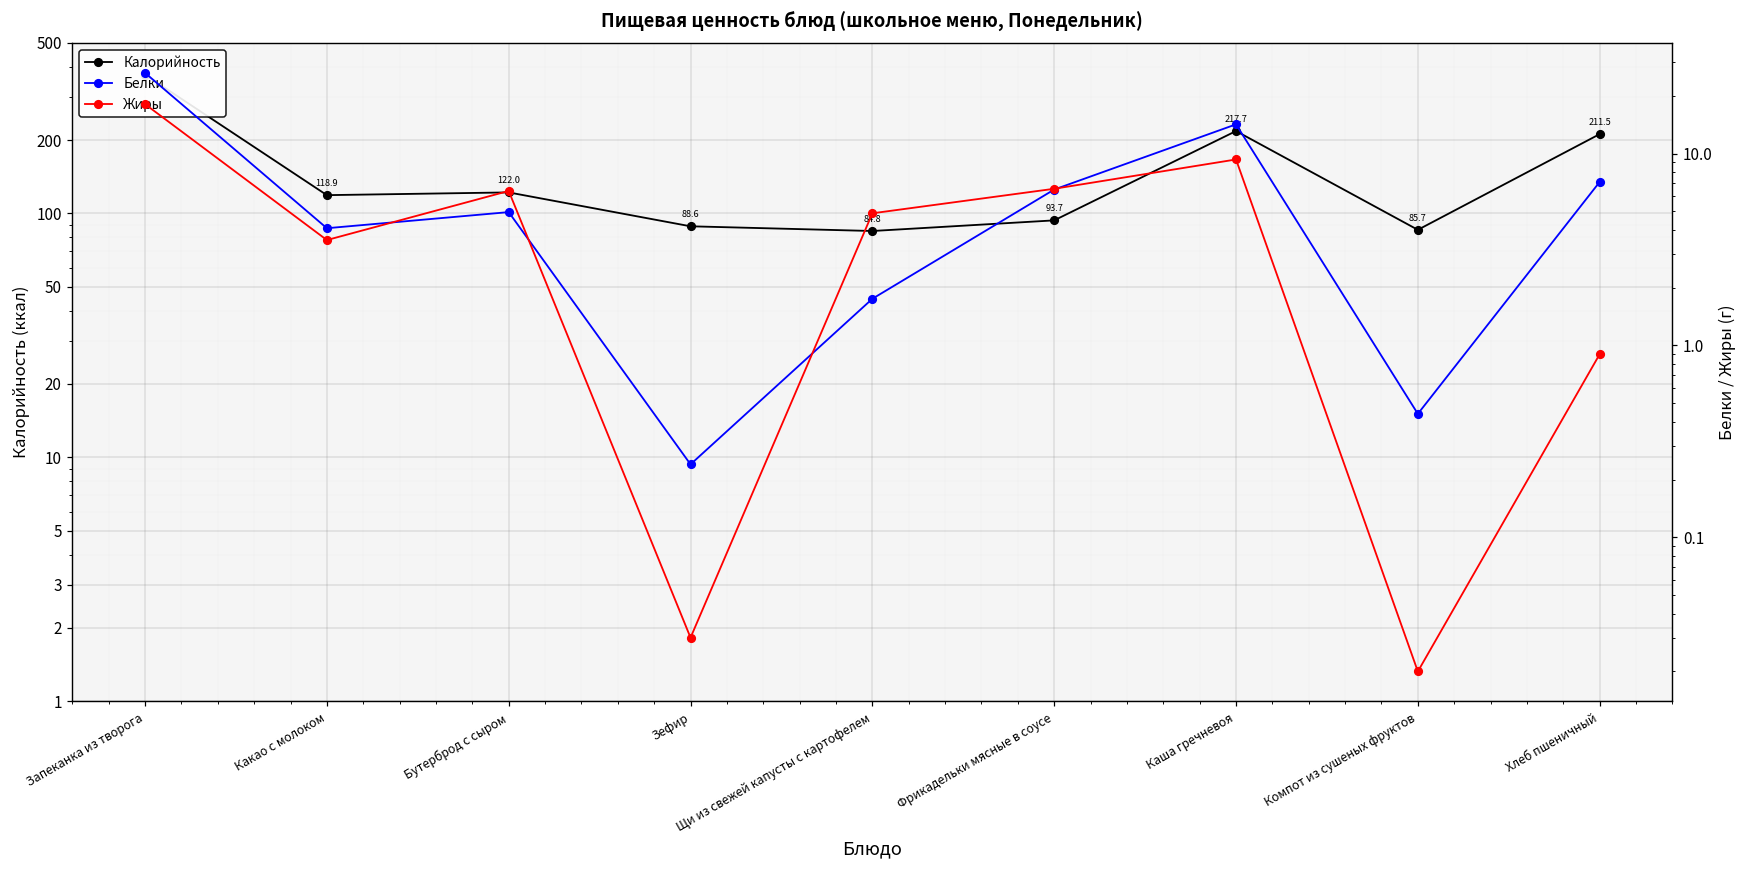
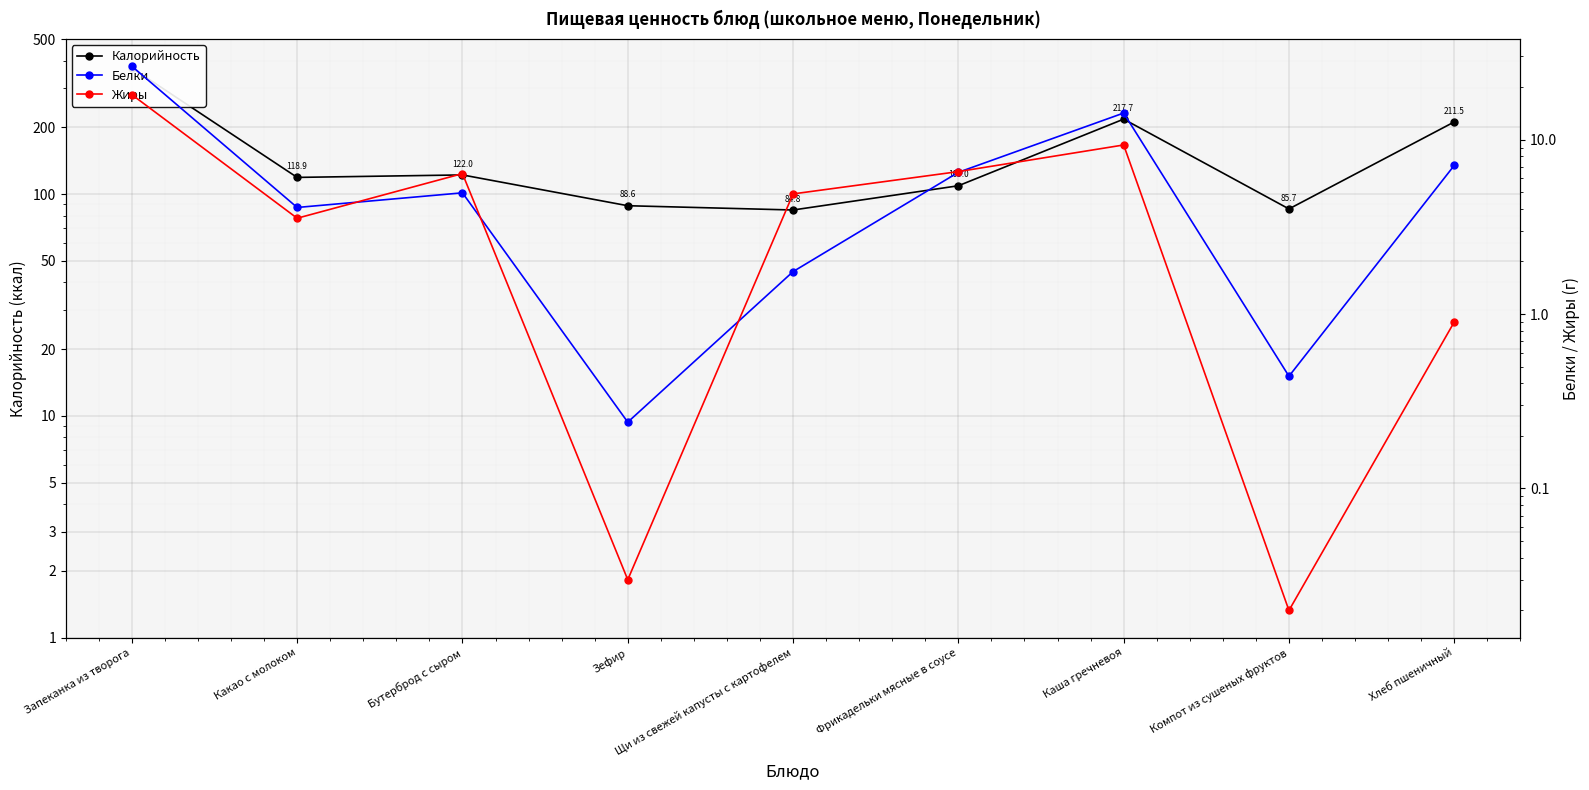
  {
    "Калорийность": {
      "Какао с молоком": 118.9,
      "Бутерброд с сыром": 122.0,
      "Зефир": 88.6,
-     "Фрикадельки мясные в соусе": 93.7,
+     "Фрикадельки мясные в соусе": 109.0,
      "Компот из сушеных фруктов": 85.7,
      "Хлеб пшеничный": 211.5
    }
  }
